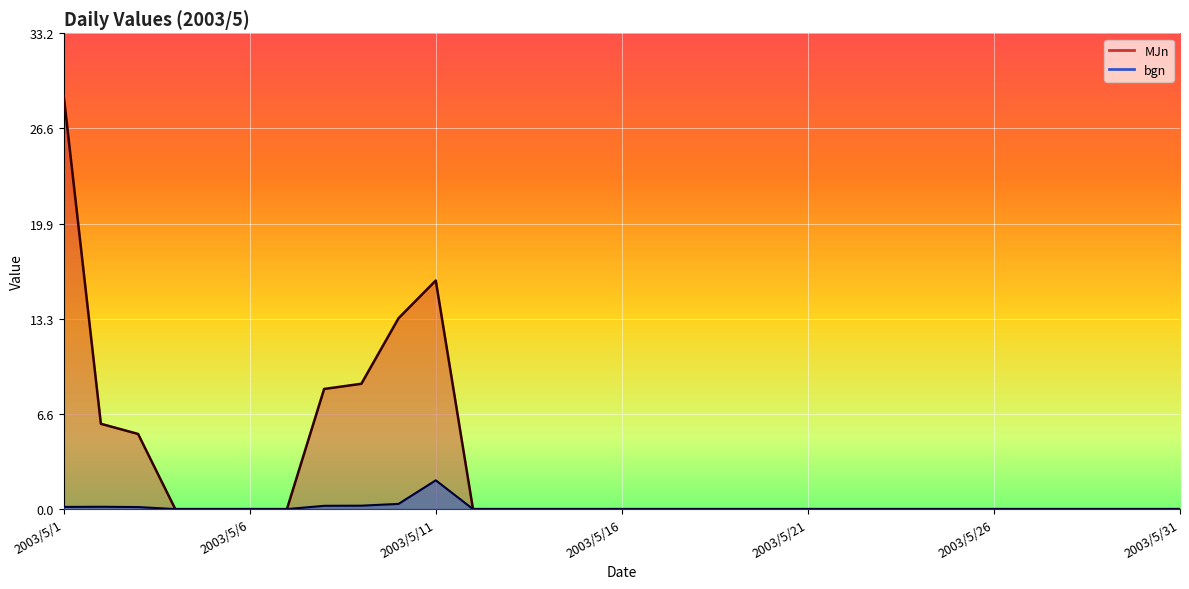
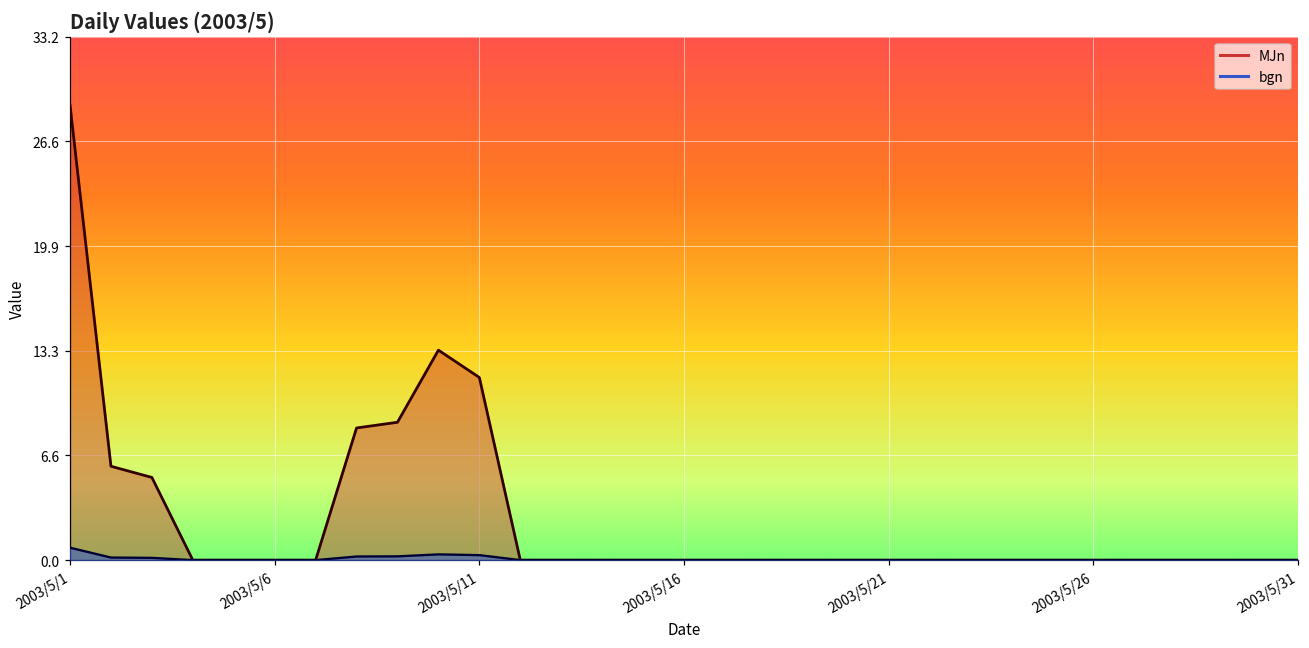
  {
    "MJn": {
      "2003/5/1": 28.9,
-     "2003/5/11": 16.0
+     "2003/5/11": 11.6
    },
    "bgn": {
-     "2003/5/1": 0.2,
-     "2003/5/11": 2.0
+     "2003/5/1": 0.8,
+     "2003/5/11": 0.3
    }
  }
